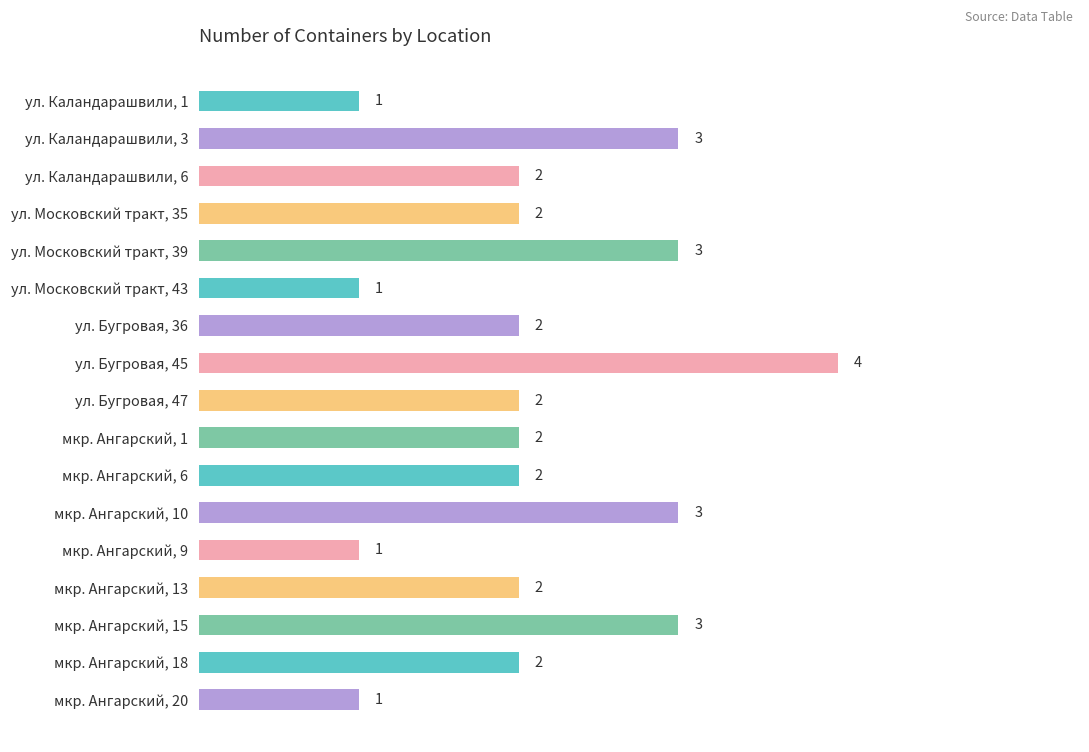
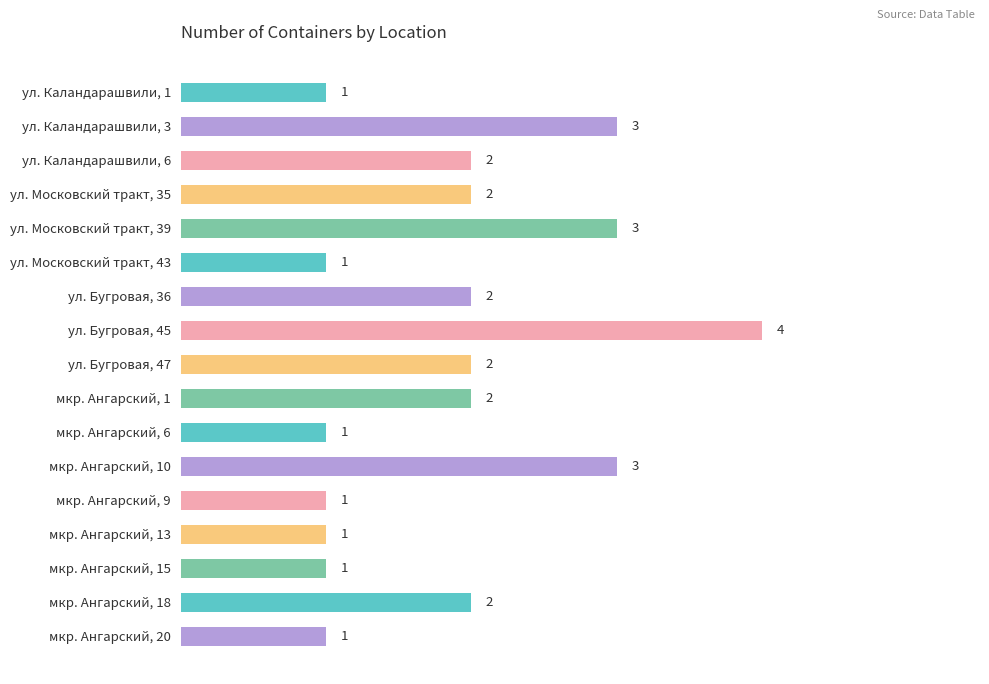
  {
    "ул. Каландарашвили, 1": 1,
    "ул. Каландарашвили, 3": 3,
    "ул. Каландарашвили, 6": 2,
    "ул. Московский тракт, 35": 2,
    "ул. Московский тракт, 39": 3,
    "ул. Московский тракт, 43": 1,
    "ул. Бугровая, 36": 2,
    "ул. Бугровая, 45": 4,
    "ул. Бугровая, 47": 2,
    "мкр. Ангарский, 1": 2,
-   "мкр. Ангарский, 6": 2,
+   "мкр. Ангарский, 6": 1,
    "мкр. Ангарский, 10": 3,
    "мкр. Ангарский, 9": 1,
-   "мкр. Ангарский, 13": 2,
-   "мкр. Ангарский, 15": 3,
+   "мкр. Ангарский, 13": 1,
+   "мкр. Ангарский, 15": 1,
    "мкр. Ангарский, 18": 2,
    "мкр. Ангарский, 20": 1
  }
